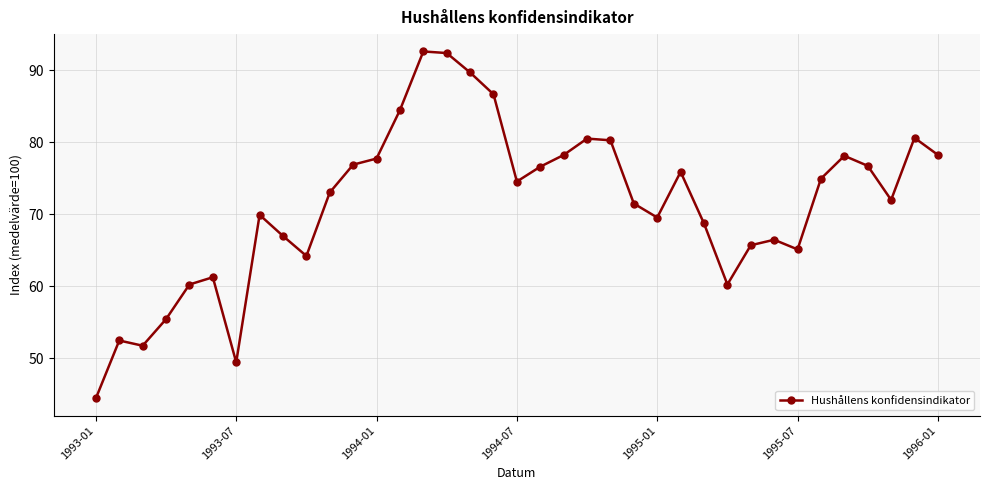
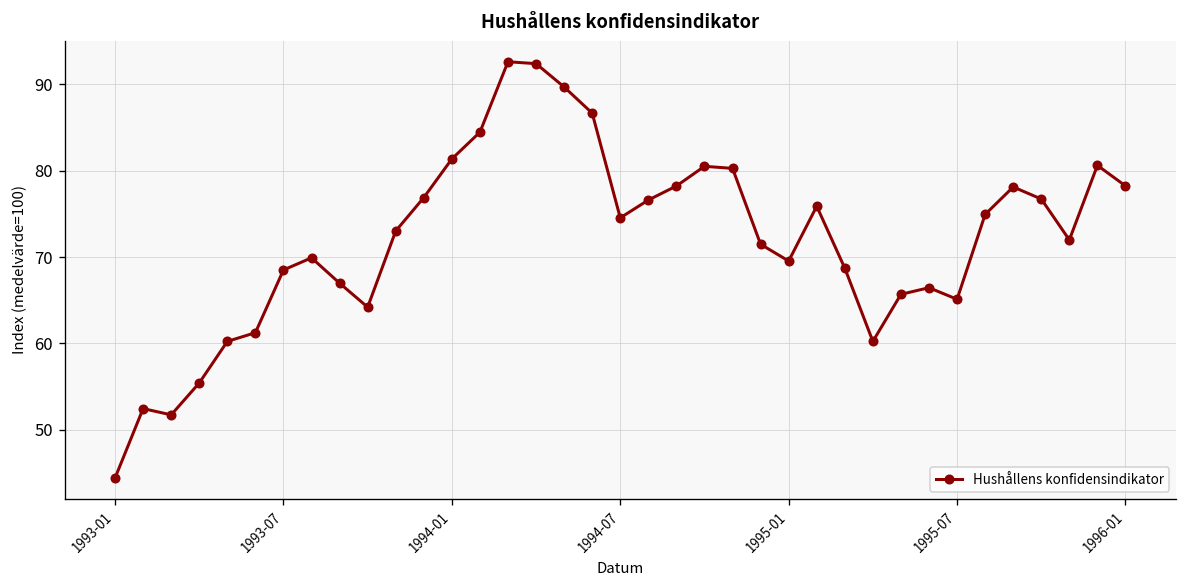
  {
    "1993-01": 44,
-   "1993-07": 49,
-   "1994-01": 78,
+   "1993-07": 69,
+   "1994-01": 81,
    "1994-07": 75,
    "1995-01": 70,
    "1995-07": 65,
    "1996-01": 78
  }
